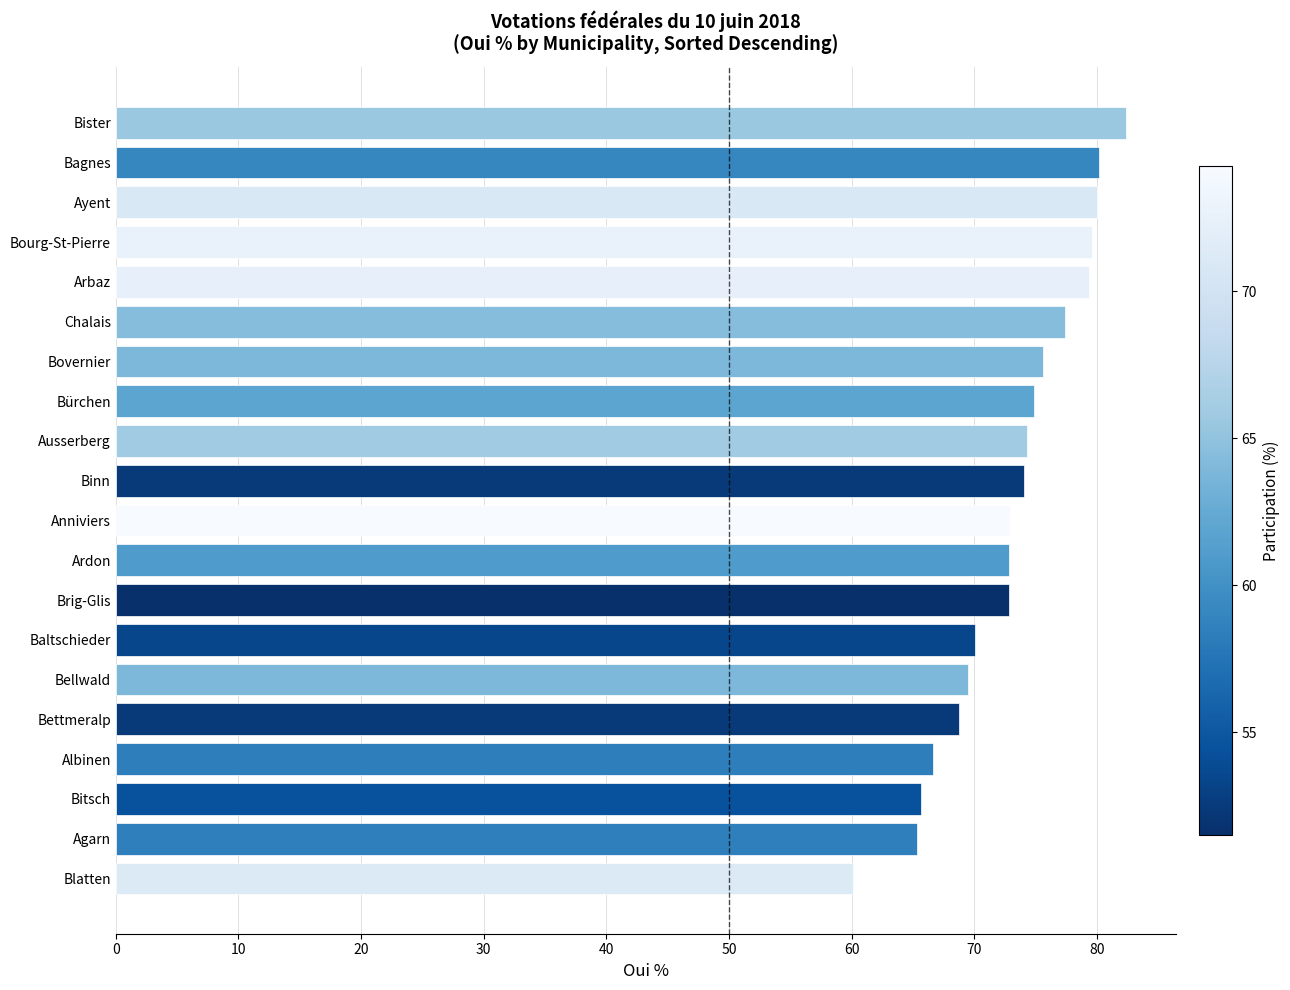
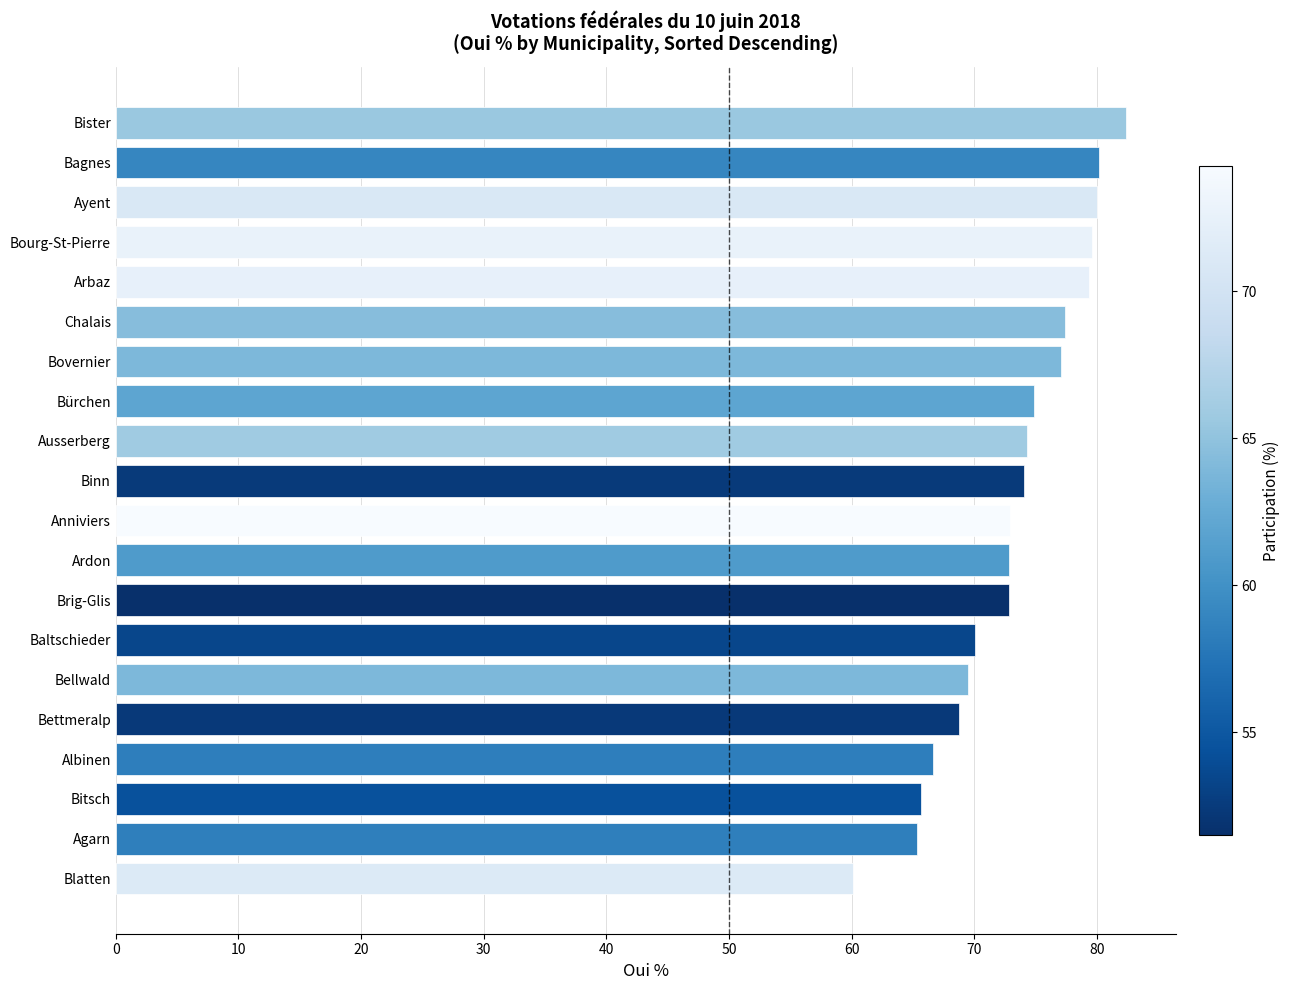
  {
    "Bister": 82.4,
    "Bagnes": 80.1,
    "Ayent": 80.0,
    "Bourg-St-Pierre": 79.6,
    "Arbaz": 79.4,
    "Chalais": 77.4,
-   "Bovernier": 75.6,
+   "Bovernier": 77.1,
    "Bürchen": 74.9,
    "Ausserberg": 74.3,
    "Binn": 74.1,
    "Anniviers": 72.9,
    "Ardon": 72.9,
    "Brig-Glis": 72.8,
    "Baltschieder": 70.0,
    "Bellwald": 69.5,
    "Bettmeralp": 68.8,
    "Albinen": 66.7,
    "Bitsch": 65.6,
    "Agarn": 65.3,
    "Blatten": 60.1
  }
